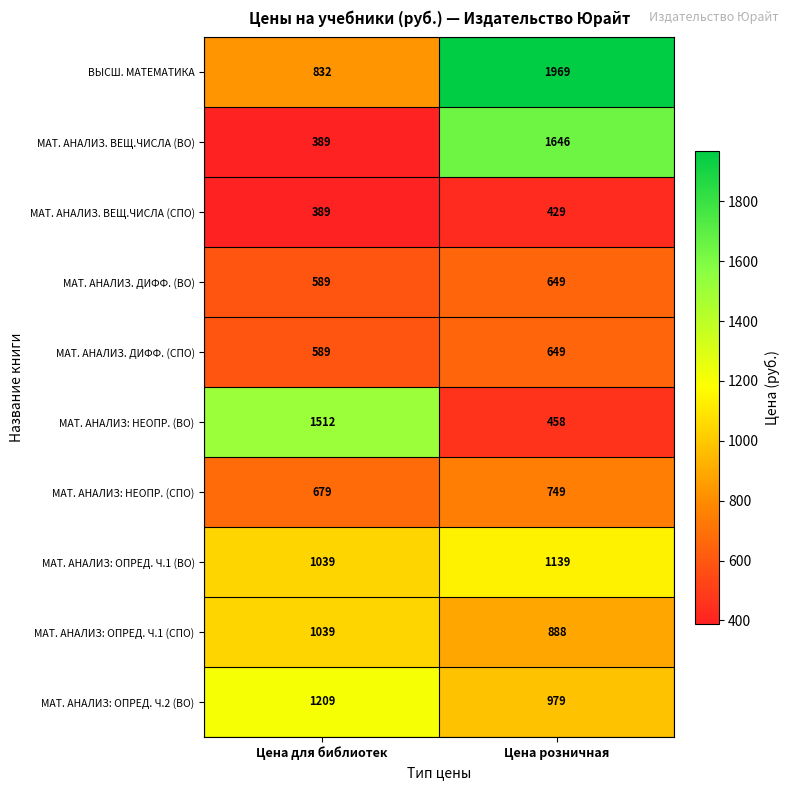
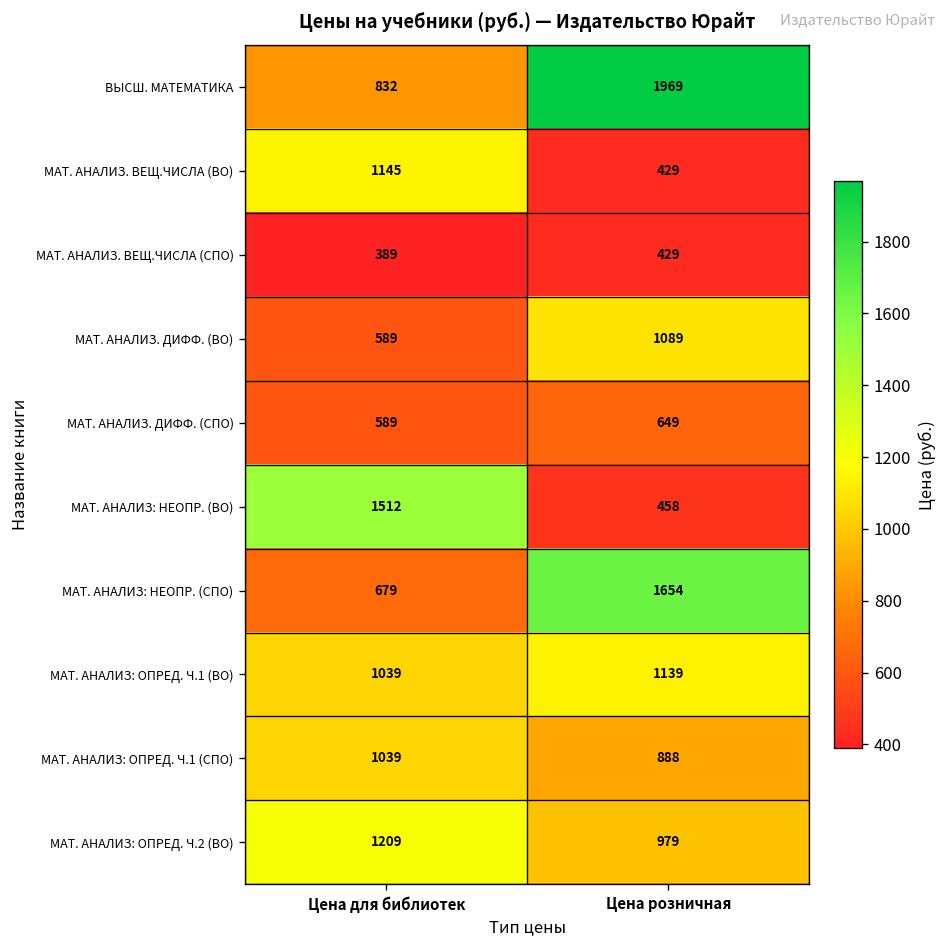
  {
    "ВЫСШ. МАТЕМАТИКА": {
      "Цена для библиотек": 832,
      "Цена розничная": 1969
    },
    "МАТ. АНАЛИЗ. ВЕЩ.ЧИСЛА (ВО)": {
-     "Цена для библиотек": 389,
-     "Цена розничная": 1646
+     "Цена для библиотек": 1145,
+     "Цена розничная": 429
    },
    "МАТ. АНАЛИЗ. ВЕЩ.ЧИСЛА (СПО)": {
      "Цена для библиотек": 389,
      "Цена розничная": 429
    },
    "МАТ. АНАЛИЗ. ДИФФ. (ВО)": {
      "Цена для библиотек": 589,
-     "Цена розничная": 649
+     "Цена розничная": 1089
    },
    "МАТ. АНАЛИЗ. ДИФФ. (СПО)": {
      "Цена для библиотек": 589,
      "Цена розничная": 649
    },
    "МАТ. АНАЛИЗ: НЕОПР. (ВО)": {
      "Цена для библиотек": 1512,
      "Цена розничная": 458
    },
    "МАТ. АНАЛИЗ: НЕОПР. (СПО)": {
      "Цена для библиотек": 679,
-     "Цена розничная": 749
+     "Цена розничная": 1654
    },
    "МАТ. АНАЛИЗ: ОПРЕД. Ч.1 (ВО)": {
      "Цена для библиотек": 1039,
      "Цена розничная": 1139
    },
    "МАТ. АНАЛИЗ: ОПРЕД. Ч.1 (СПО)": {
      "Цена для библиотек": 1039,
      "Цена розничная": 888
    },
    "МАТ. АНАЛИЗ: ОПРЕД. Ч.2 (ВО)": {
      "Цена для библиотек": 1209,
      "Цена розничная": 979
    }
  }
